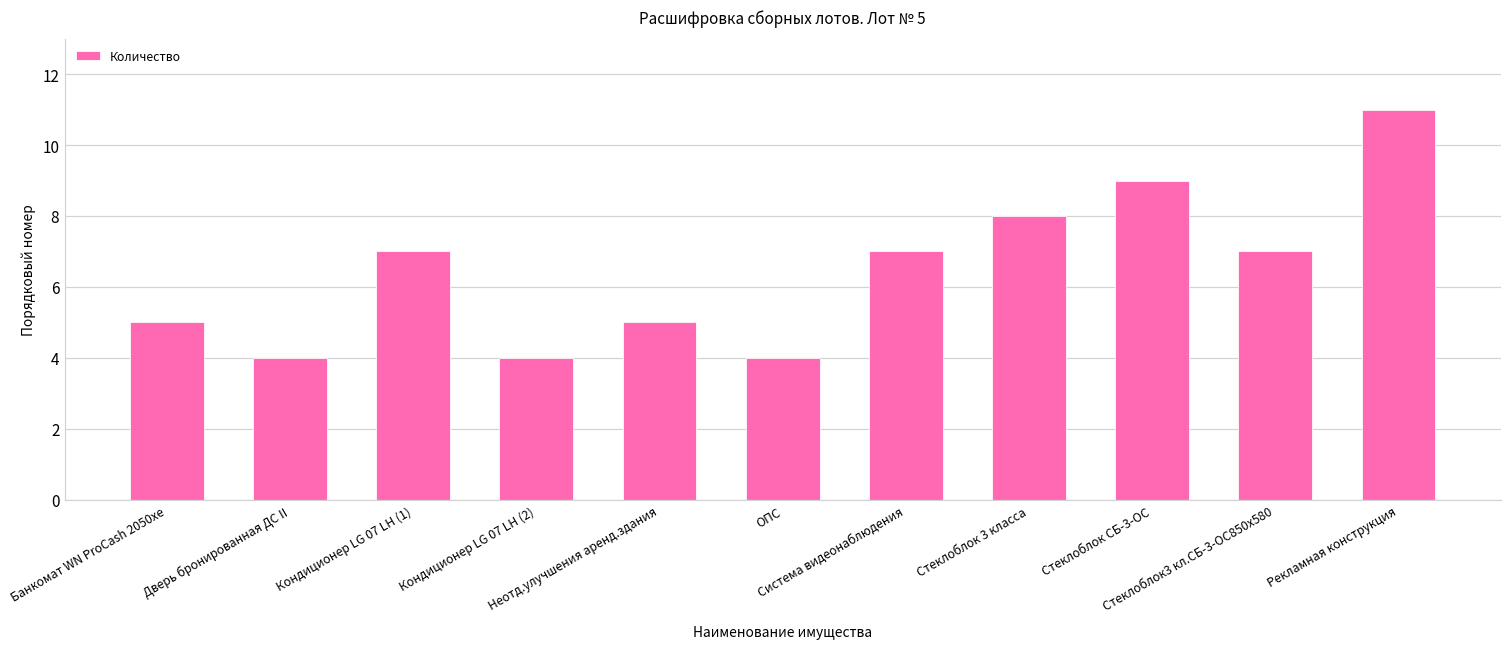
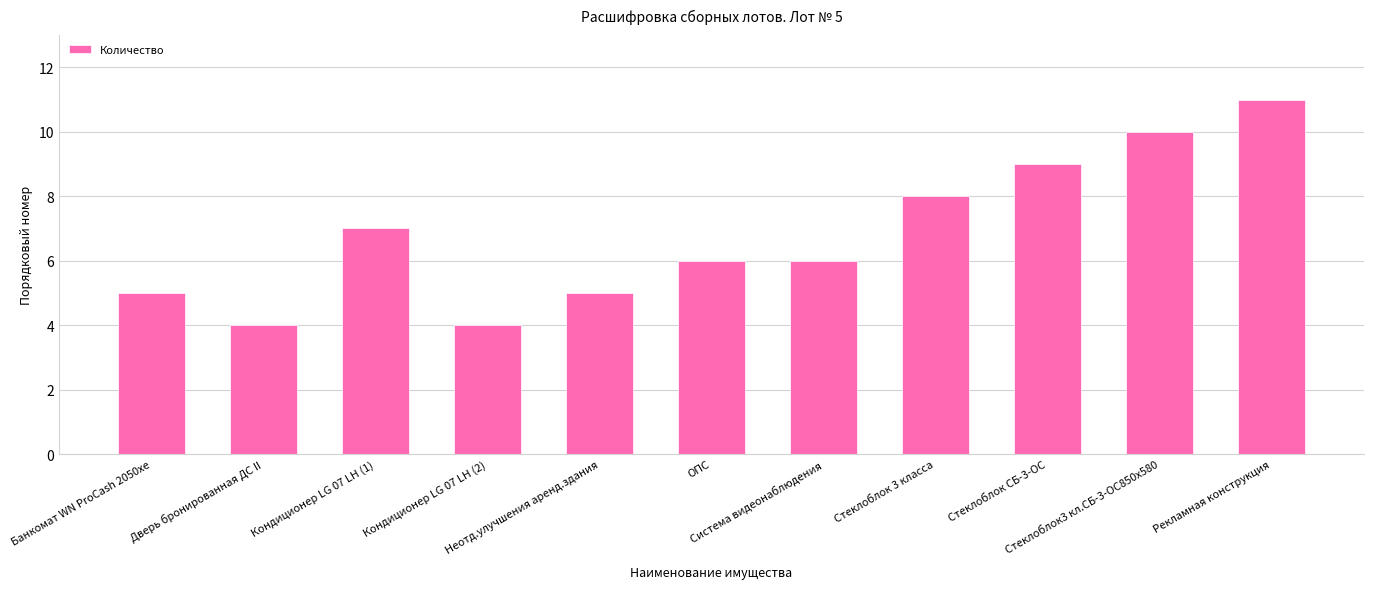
  {
    "Банкомат WN ProCash 2050xe": 5,
    "Дверь бронированная ДС II": 4,
    "Кондиционер LG 07 LH (1)": 7,
    "Кондиционер LG 07 LH (2)": 4,
    "Неотд.улучшения аренд.здания": 5,
-   "ОПС": 4,
-   "Система видеонаблюдения": 7,
+   "ОПС": 6,
+   "Система видеонаблюдения": 6,
    "Стеклоблок 3 класса": 8,
    "Стеклоблок СБ-3-ОС": 9,
-   "Стеклоблок3 кл.СБ-3-ОС850х580": 7,
+   "Стеклоблок3 кл.СБ-3-ОС850х580": 10,
    "Рекламная конструкция": 11
  }
